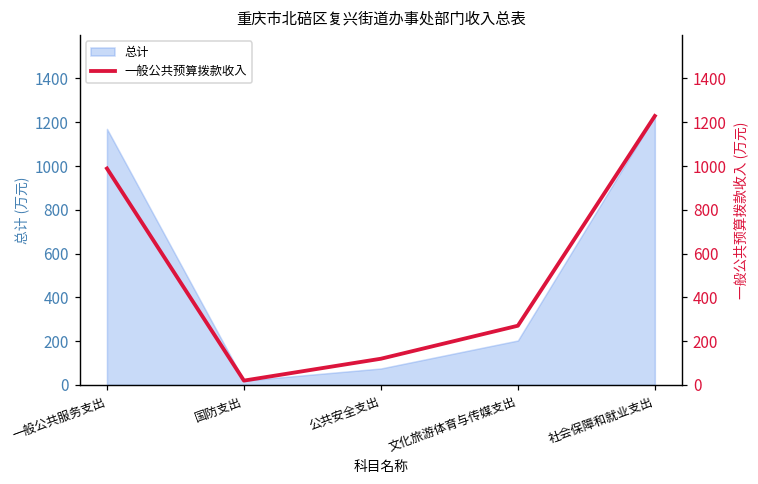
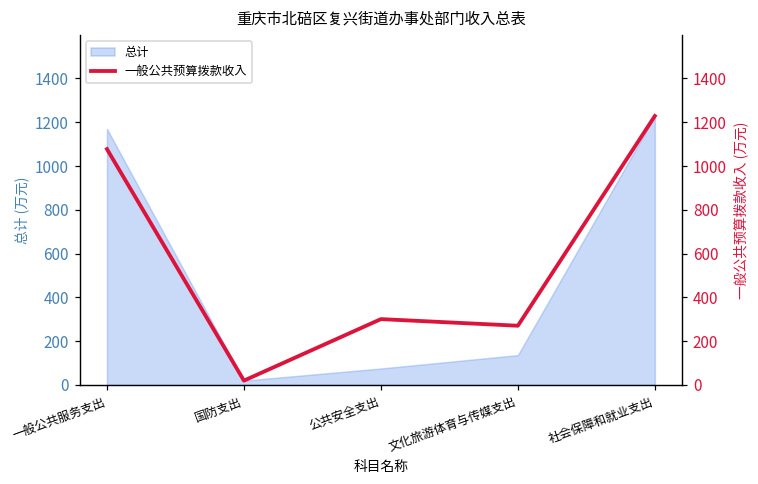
  {
    "总计": {
      "一般公共服务支出": 1170,
      "国防支出": 20,
      "公共安全支出": 80,
-     "文化旅游体育与传媒支出": 200,
+     "文化旅游体育与传媒支出": 140,
      "社会保障和就业支出": 1230
    },
    "一般公共预算拨款收入": {
-     "一般公共服务支出": 990,
+     "一般公共服务支出": 1080,
      "国防支出": 20,
-     "公共安全支出": 120,
+     "公共安全支出": 300,
      "文化旅游体育与传媒支出": 270,
      "社会保障和就业支出": 1230
    }
  }
